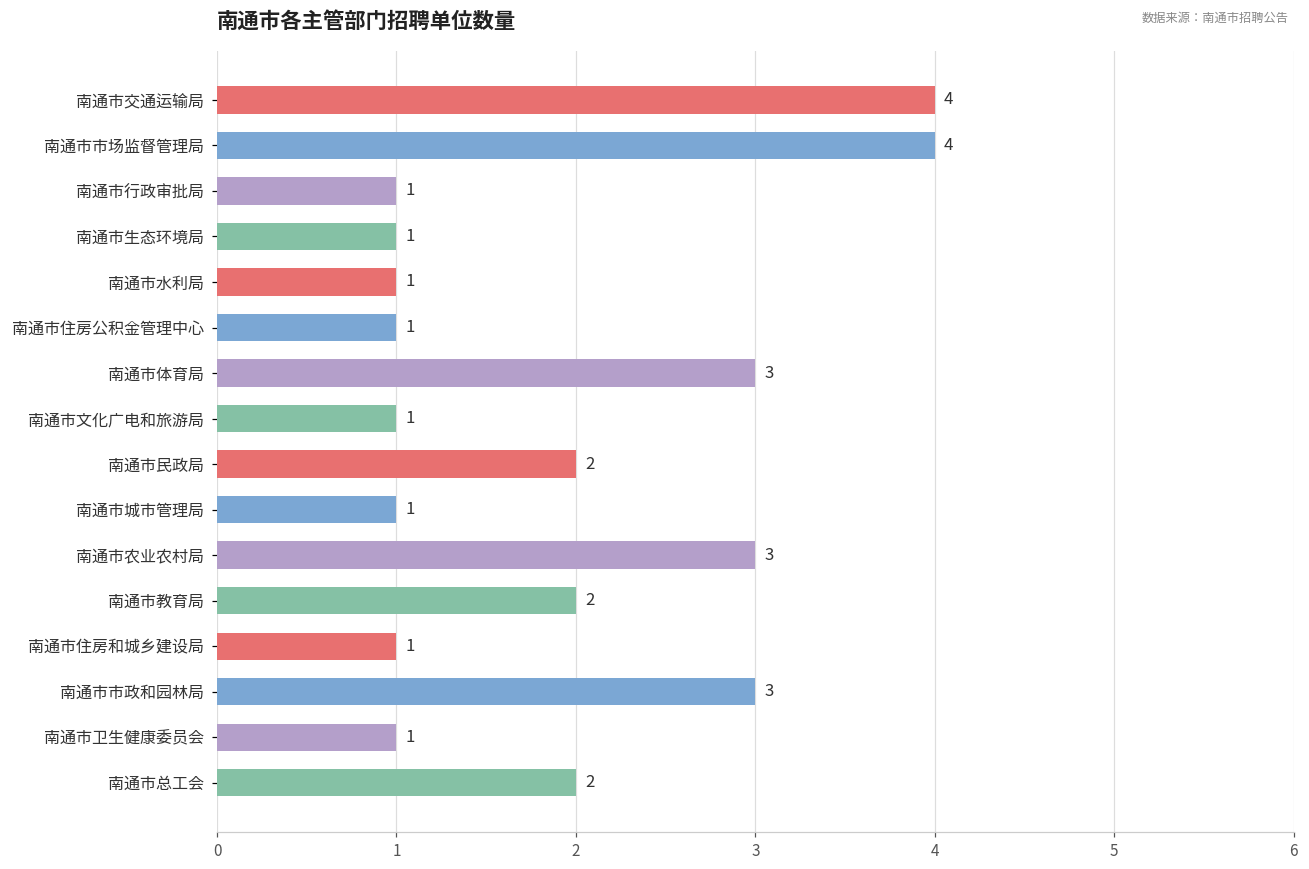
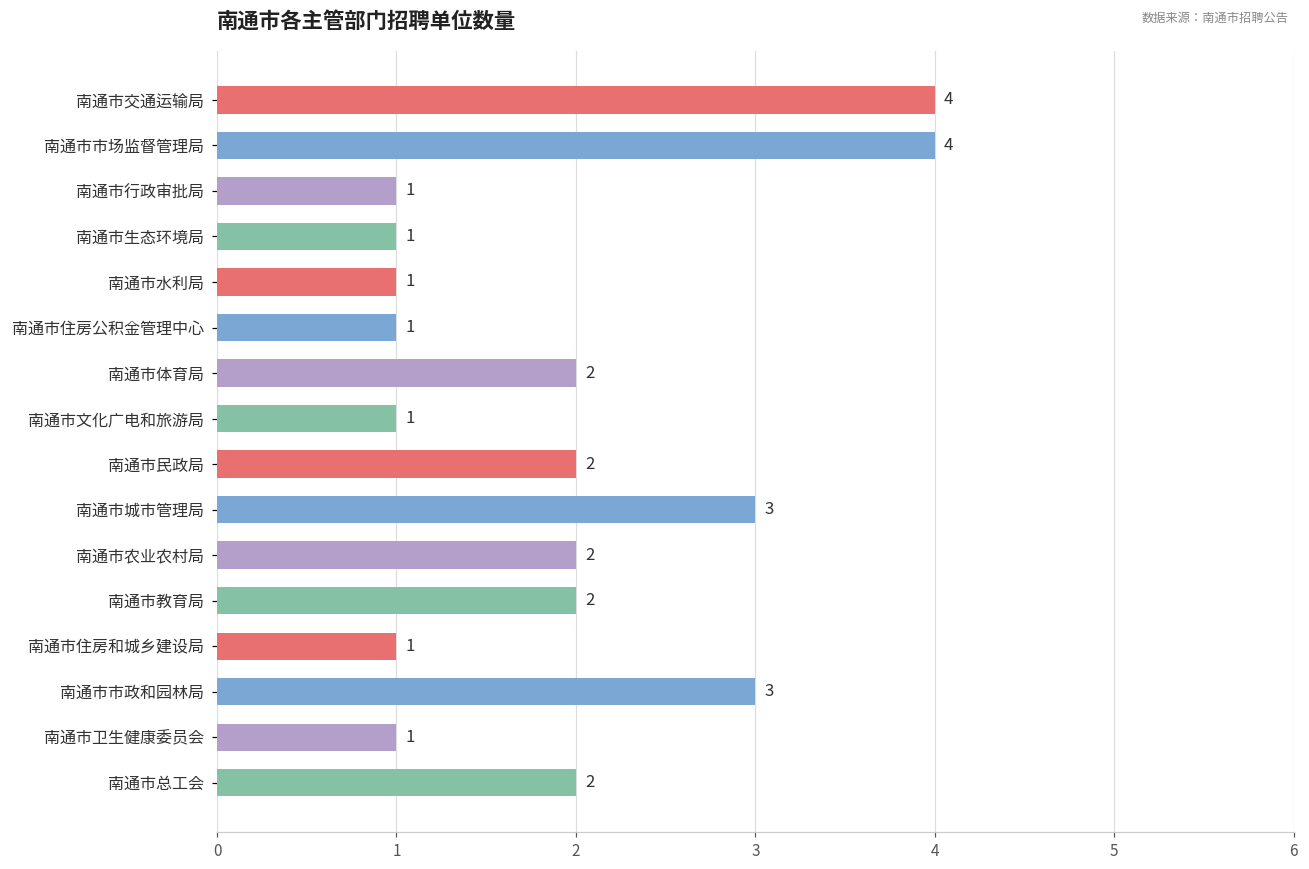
  {
    "南通市交通运输局": 4,
    "南通市市场监督管理局": 4,
    "南通市行政审批局": 1,
    "南通市生态环境局": 1,
    "南通市水利局": 1,
    "南通市住房公积金管理中心": 1,
-   "南通市体育局": 3,
+   "南通市体育局": 2,
    "南通市文化广电和旅游局": 1,
    "南通市民政局": 2,
-   "南通市城市管理局": 1,
-   "南通市农业农村局": 3,
+   "南通市城市管理局": 3,
+   "南通市农业农村局": 2,
    "南通市教育局": 2,
    "南通市住房和城乡建设局": 1,
    "南通市市政和园林局": 3,
    "南通市卫生健康委员会": 1,
    "南通市总工会": 2
  }
